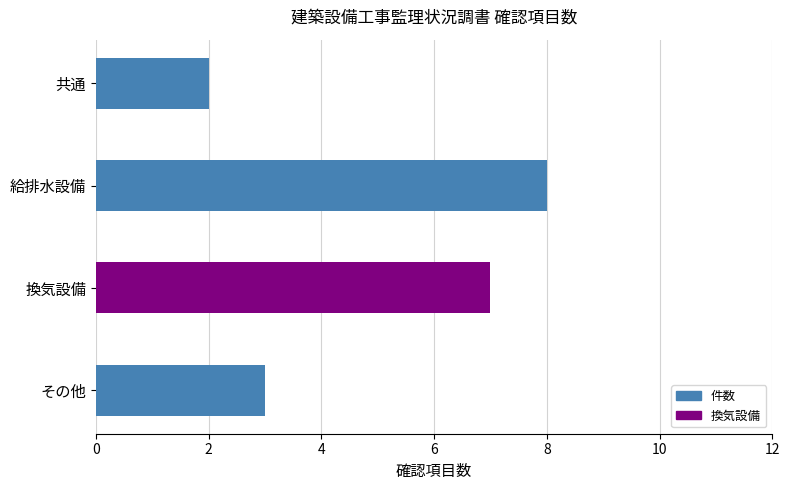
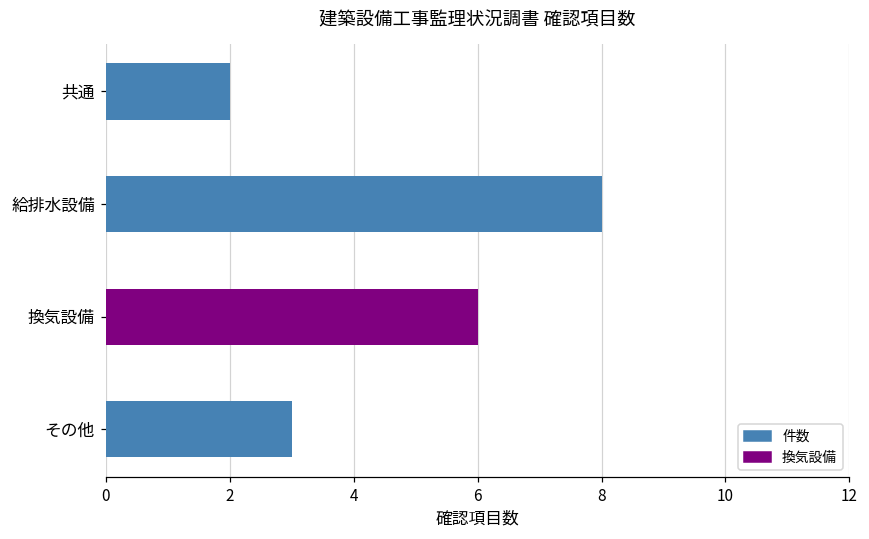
  {
    "共通": 2,
    "給排水設備": 8,
-   "換気設備": 7,
+   "換気設備": 6,
    "その他": 3
  }
